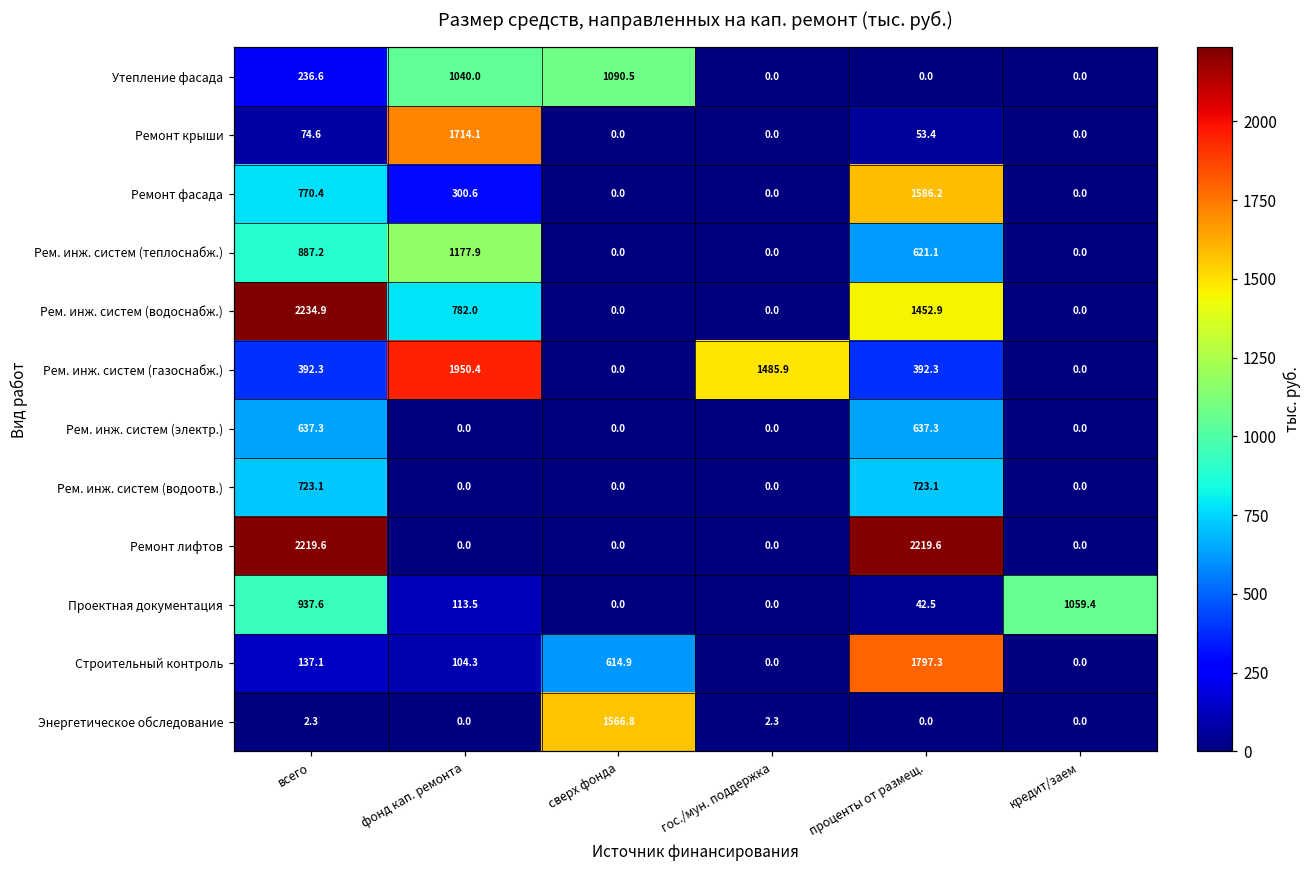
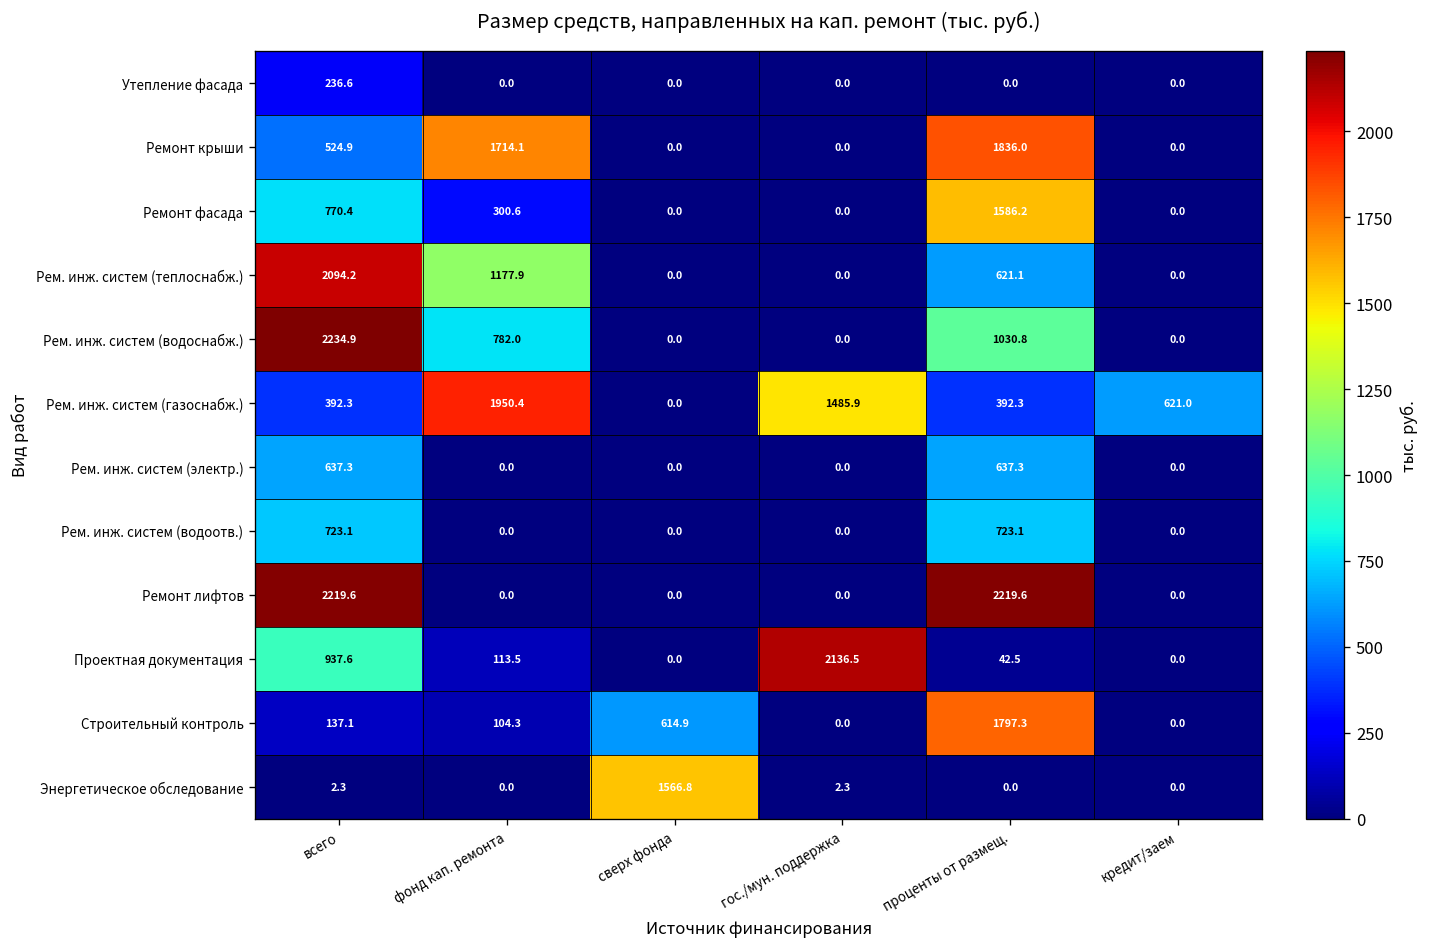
  {
    "Утепление фасада": {
      "всего": 236.6,
-     "фонд кап. ремонта": 1040.0,
-     "сверх фонда": 1090.5,
+     "фонд кап. ремонта": 0.0,
+     "сверх фонда": 0.0,
      "гос./мун. поддержка": 0.0,
      "проценты от размещ.": 0.0,
      "кредит/заем": 0.0
    },
    "Ремонт крыши": {
-     "всего": 74.6,
+     "всего": 524.9,
      "фонд кап. ремонта": 1714.1,
      "сверх фонда": 0.0,
      "гос./мун. поддержка": 0.0,
-     "проценты от размещ.": 53.4,
+     "проценты от размещ.": 1836.0,
      "кредит/заем": 0.0
    },
    "Ремонт фасада": {
      "всего": 770.4,
      "фонд кап. ремонта": 300.6,
      "сверх фонда": 0.0,
      "гос./мун. поддержка": 0.0,
      "проценты от размещ.": 1586.2,
      "кредит/заем": 0.0
    },
    "Рем. инж. систем (теплоснабж.)": {
-     "всего": 887.2,
+     "всего": 2094.2,
      "фонд кап. ремонта": 1177.9,
      "сверх фонда": 0.0,
      "гос./мун. поддержка": 0.0,
      "проценты от размещ.": 621.1,
      "кредит/заем": 0.0
    },
    "Рем. инж. систем (водоснабж.)": {
      "всего": 2234.9,
      "фонд кап. ремонта": 782.0,
      "сверх фонда": 0.0,
      "гос./мун. поддержка": 0.0,
-     "проценты от размещ.": 1452.9,
+     "проценты от размещ.": 1030.8,
      "кредит/заем": 0.0
    },
    "Рем. инж. систем (газоснабж.)": {
      "всего": 392.3,
      "фонд кап. ремонта": 1950.4,
      "сверх фонда": 0.0,
      "гос./мун. поддержка": 1485.9,
      "проценты от размещ.": 392.3,
-     "кредит/заем": 0.0
+     "кредит/заем": 621.0
    },
    "Рем. инж. систем (электр.)": {
      "всего": 637.3,
      "фонд кап. ремонта": 0.0,
      "сверх фонда": 0.0,
      "гос./мун. поддержка": 0.0,
      "проценты от размещ.": 637.3,
      "кредит/заем": 0.0
    },
    "Рем. инж. систем (водоотв.)": {
      "всего": 723.1,
      "фонд кап. ремонта": 0.0,
      "сверх фонда": 0.0,
      "гос./мун. поддержка": 0.0,
      "проценты от размещ.": 723.1,
      "кредит/заем": 0.0
    },
    "Ремонт лифтов": {
      "всего": 2219.6,
      "фонд кап. ремонта": 0.0,
      "сверх фонда": 0.0,
      "гос./мун. поддержка": 0.0,
      "проценты от размещ.": 2219.6,
      "кредит/заем": 0.0
    },
    "Проектная документация": {
      "всего": 937.6,
      "фонд кап. ремонта": 113.5,
      "сверх фонда": 0.0,
-     "гос./мун. поддержка": 0.0,
+     "гос./мун. поддержка": 2136.5,
      "проценты от размещ.": 42.5,
-     "кредит/заем": 1059.4
+     "кредит/заем": 0.0
    },
    "Строительный контроль": {
      "всего": 137.1,
      "фонд кап. ремонта": 104.3,
      "сверх фонда": 614.9,
      "гос./мун. поддержка": 0.0,
      "проценты от размещ.": 1797.3,
      "кредит/заем": 0.0
    },
    "Энергетическое обследование": {
      "всего": 2.3,
      "фонд кап. ремонта": 0.0,
      "сверх фонда": 1566.8,
      "гос./мун. поддержка": 2.3,
      "проценты от размещ.": 0.0,
      "кредит/заем": 0.0
    }
  }
